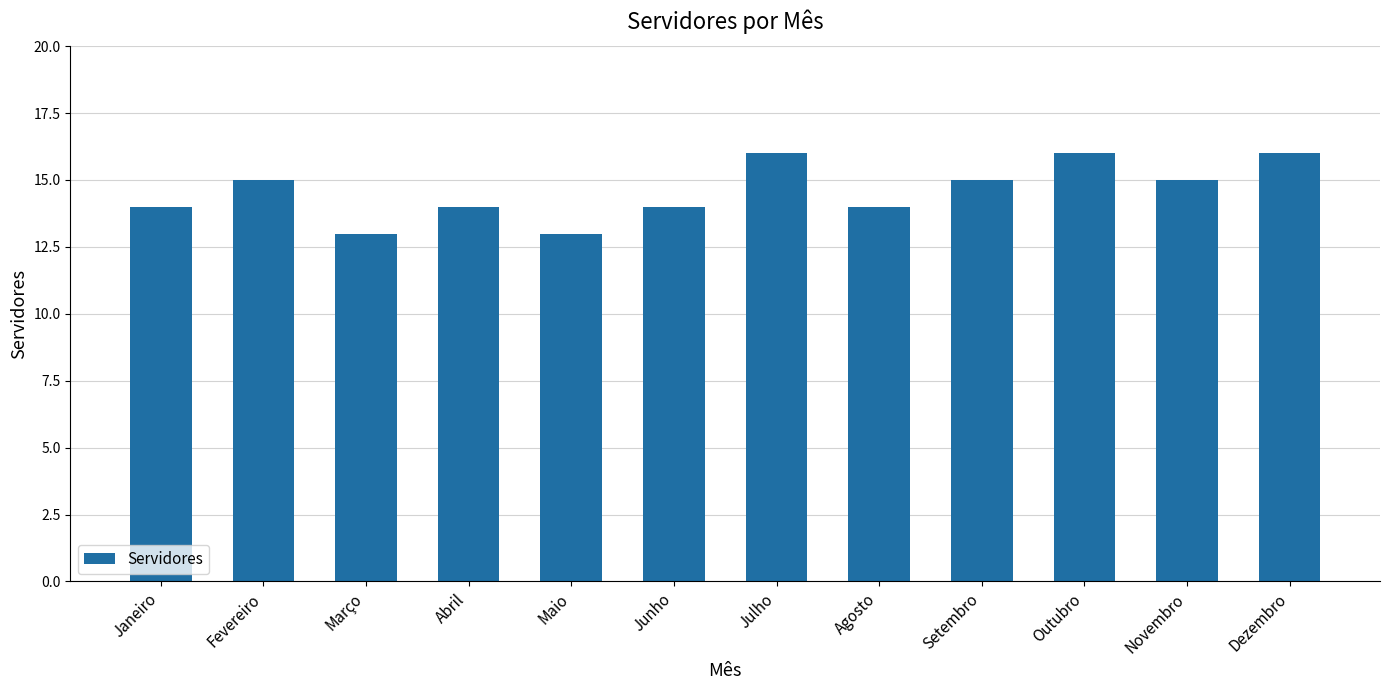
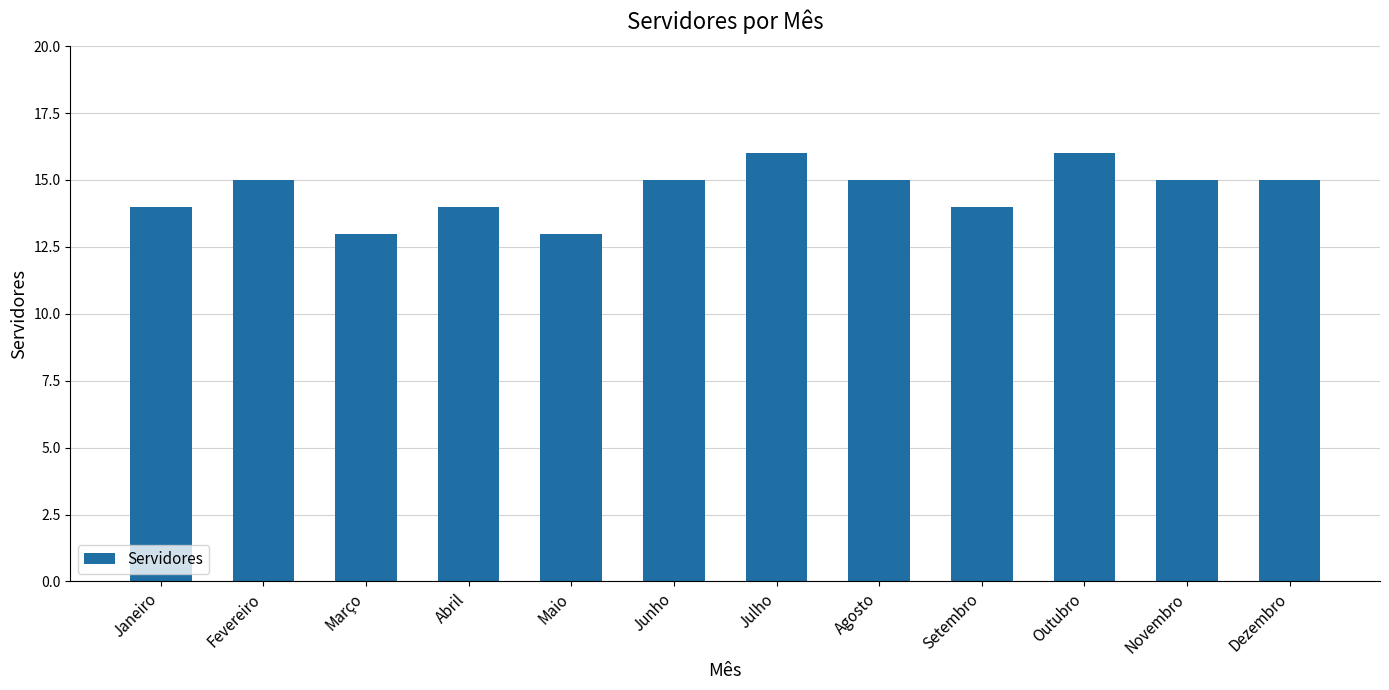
  {
    "Janeiro": 14,
    "Fevereiro": 15,
    "Março": 13,
    "Abril": 14,
    "Maio": 13,
-   "Junho": 14,
+   "Junho": 15,
    "Julho": 16,
-   "Agosto": 14,
-   "Setembro": 15,
+   "Agosto": 15,
+   "Setembro": 14,
    "Outubro": 16,
    "Novembro": 15,
-   "Dezembro": 16
+   "Dezembro": 15
  }
